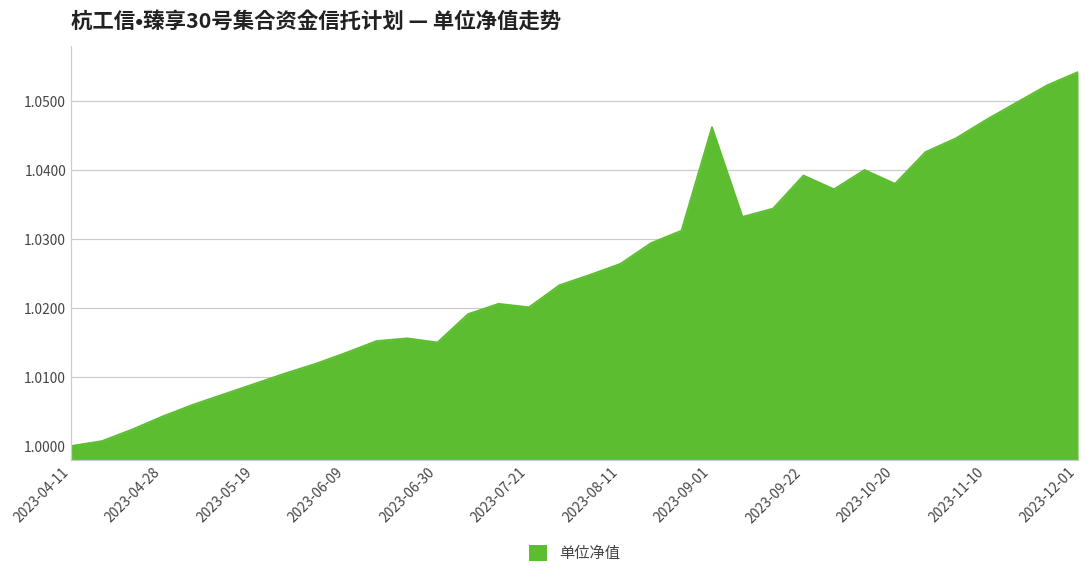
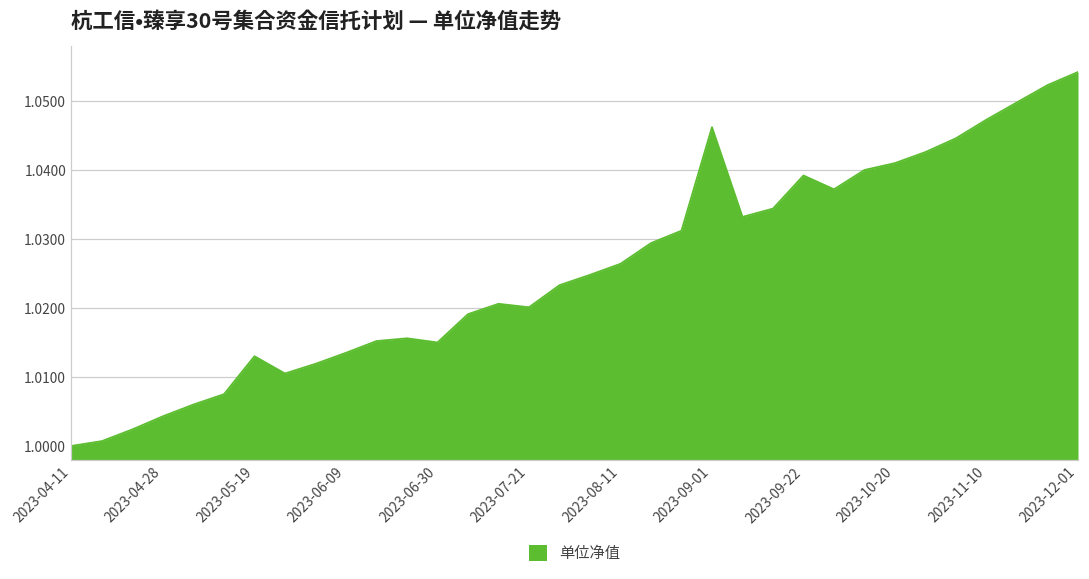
  {
    "2023-04-11": 1.000,
    "2023-04-28": 1.004,
-   "2023-05-19": 1.009,
+   "2023-05-19": 1.013,
    "2023-06-09": 1.014,
    "2023-06-30": 1.015,
    "2023-07-21": 1.020,
    "2023-08-11": 1.026,
    "2023-09-01": 1.046,
    "2023-09-22": 1.039,
-   "2023-10-20": 1.038,
+   "2023-10-20": 1.041,
    "2023-11-10": 1.047,
    "2023-12-01": 1.054
  }
